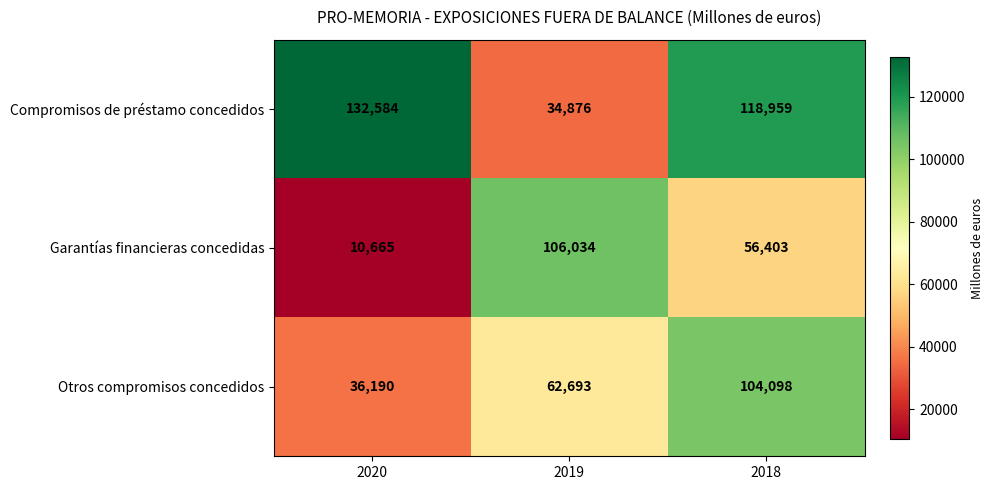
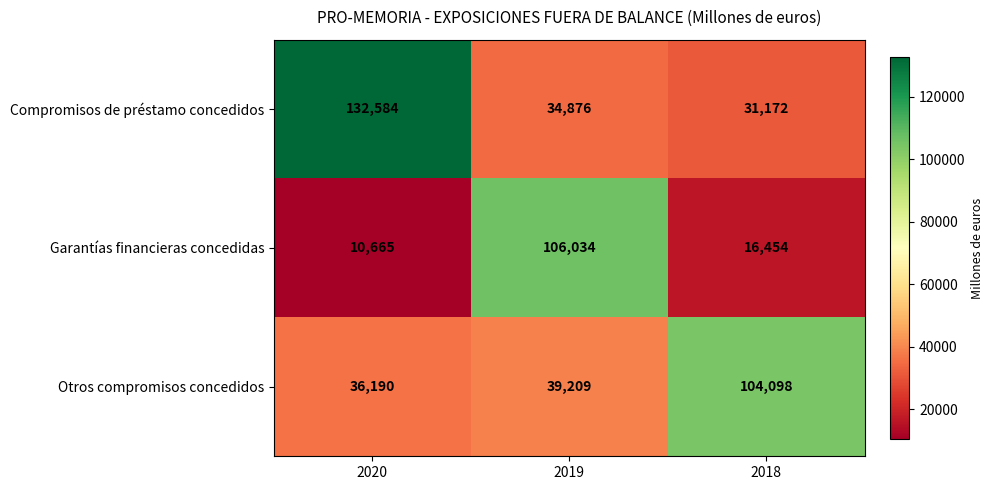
  {
    "Compromisos de préstamo concedidos": {
      "2020": "132,584",
      "2019": "34,876",
-     "2018": "118,959"
+     "2018": "31,172"
    },
    "Garantías financieras concedidas": {
      "2020": "10,665",
      "2019": "106,034",
-     "2018": "56,403"
+     "2018": "16,454"
    },
    "Otros compromisos concedidos": {
      "2020": "36,190",
-     "2019": "62,693",
+     "2019": "39,209",
      "2018": "104,098"
    }
  }
